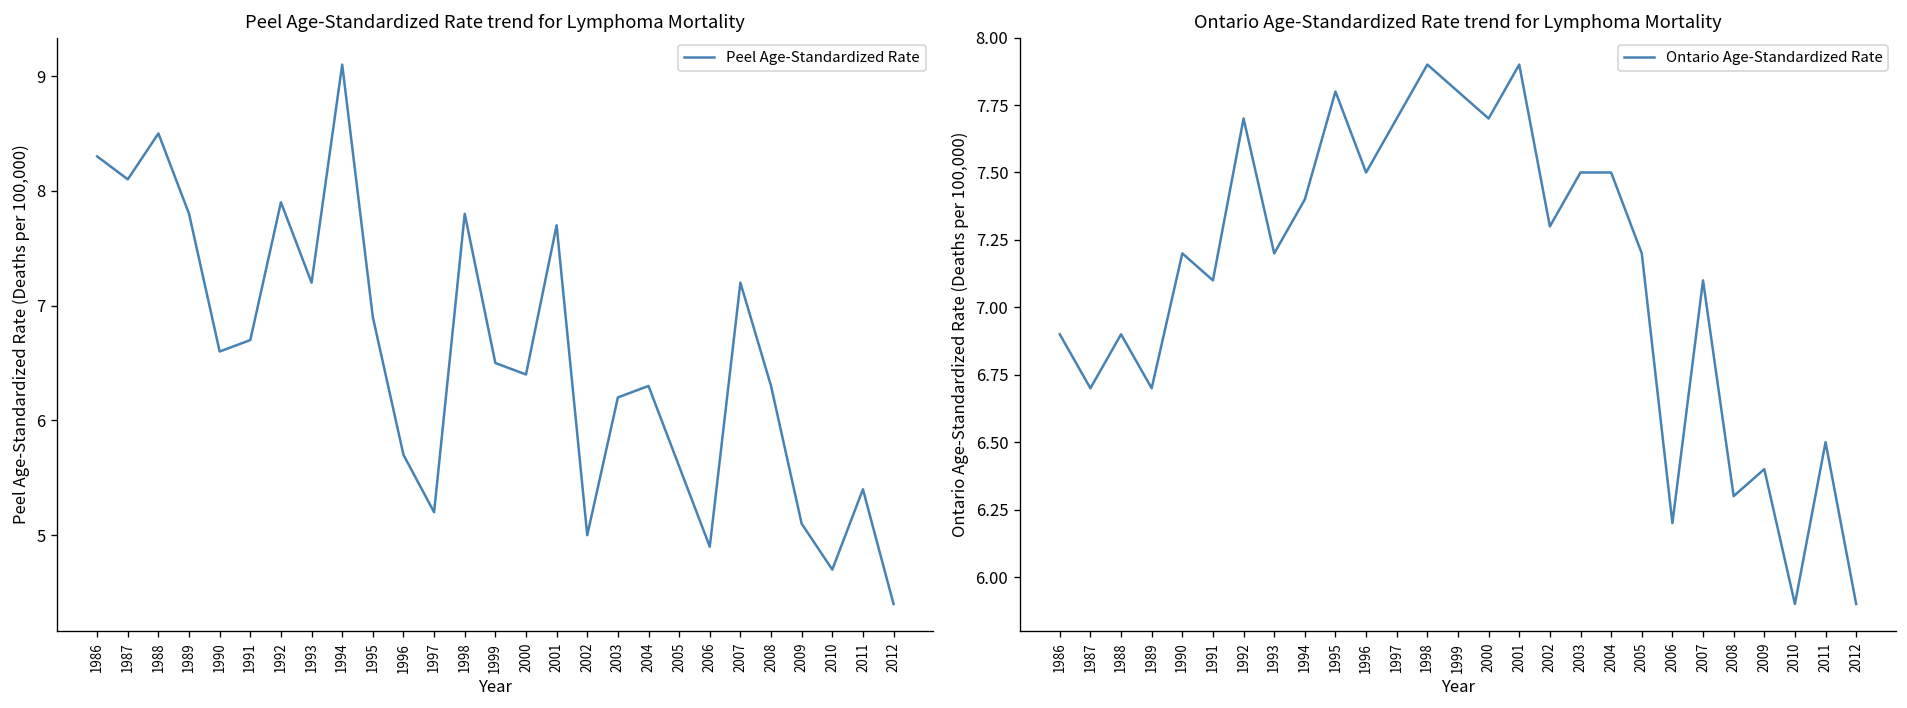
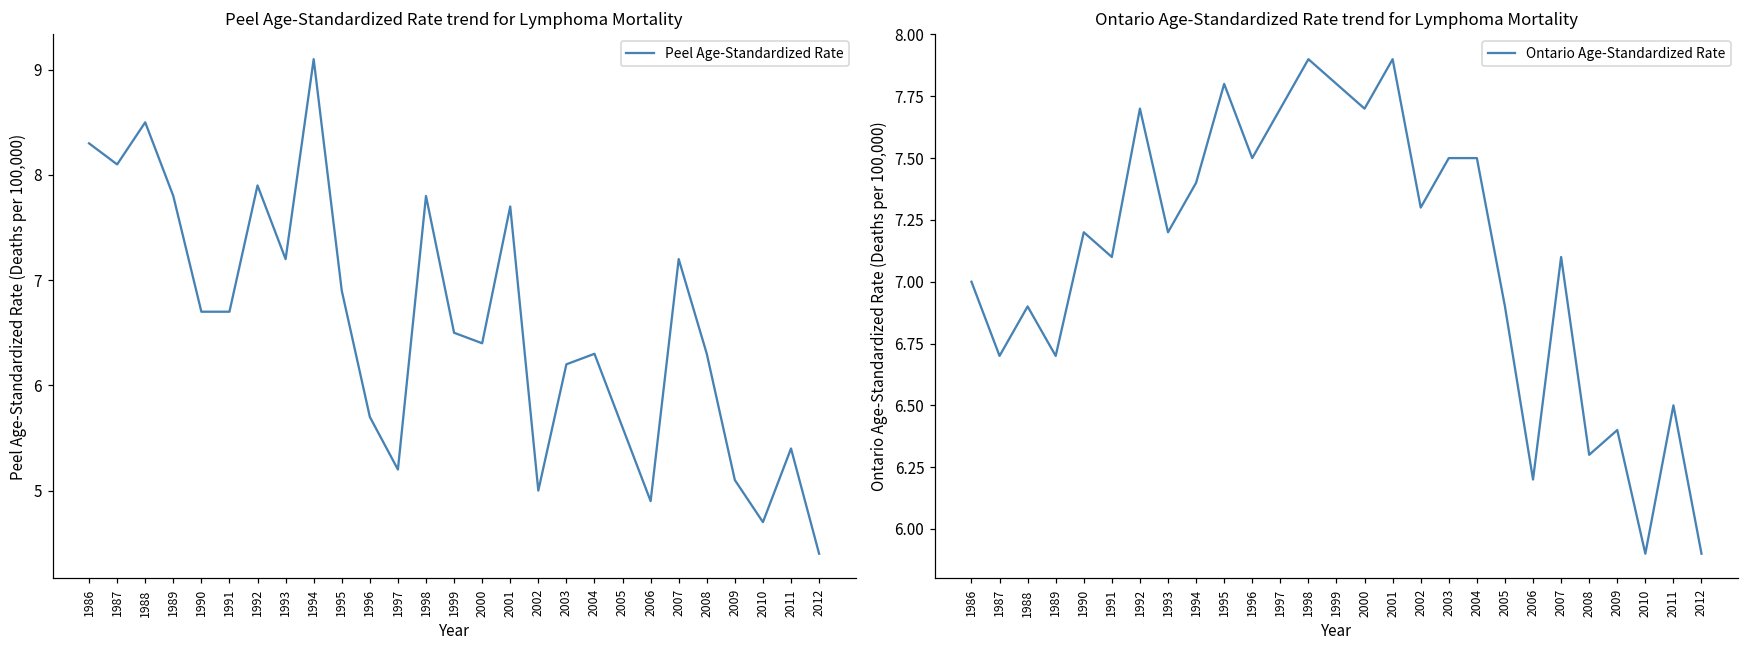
  {
    "Peel Age-Standardized Rate trend for Lymphoma Mortality": {
      "1986": 8.3,
      "1987": 8.1,
      "1988": 8.5,
      "1989": 7.8,
-     "1990": 6.6,
+     "1990": 6.7,
      "1991": 6.7,
      "1992": 7.9,
      "1993": 7.2,
      "1994": 9.1,
      "1995": 6.9,
      "1996": 5.7,
      "1997": 5.2,
      "1998": 7.8,
      "1999": 6.5,
      "2000": 6.4,
      "2001": 7.7,
      "2002": 5.0,
      "2003": 6.2,
      "2004": 6.3,
      "2005": 5.6,
      "2006": 4.9,
      "2007": 7.2,
      "2008": 6.3,
      "2009": 5.1,
      "2010": 4.7,
      "2011": 5.4,
      "2012": 4.4
    },
    "Ontario Age-Standardized Rate trend for Lymphoma Mortality": {
-     "1986": 6.9,
+     "1986": 7.0,
      "1987": 6.7,
      "1988": 6.9,
      "1989": 6.7,
      "1990": 7.2,
      "1991": 7.1,
      "1992": 7.7,
      "1993": 7.2,
      "1994": 7.4,
      "1995": 7.8,
      "1996": 7.5,
      "1997": 7.7,
      "1998": 7.9,
      "1999": 7.8,
      "2000": 7.7,
      "2001": 7.9,
      "2002": 7.3,
      "2003": 7.5,
      "2004": 7.5,
-     "2005": 7.2,
+     "2005": 6.9,
      "2006": 6.2,
      "2007": 7.1,
      "2008": 6.3,
      "2009": 6.4,
      "2010": 5.9,
      "2011": 6.5,
      "2012": 5.9
    }
  }
